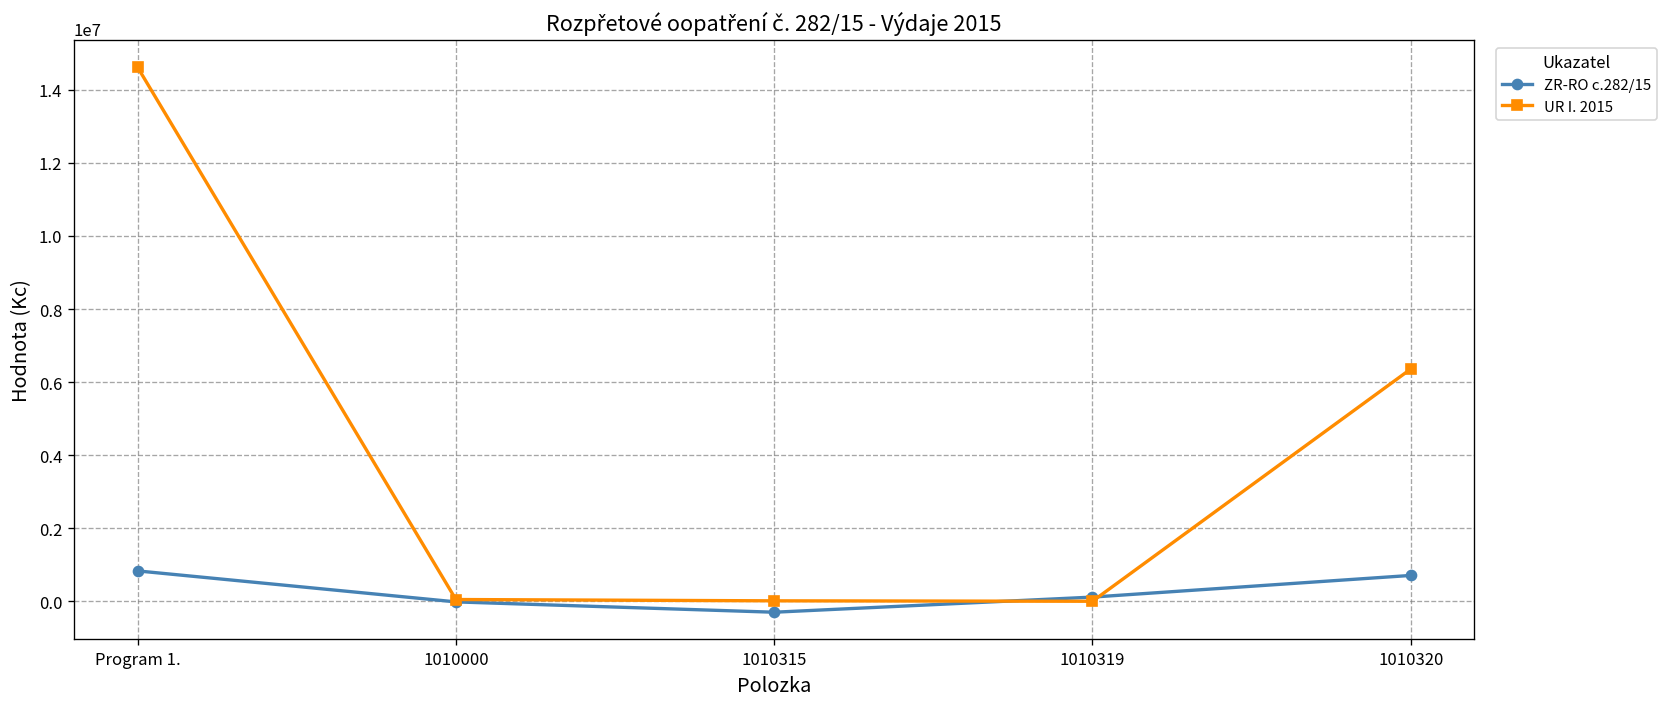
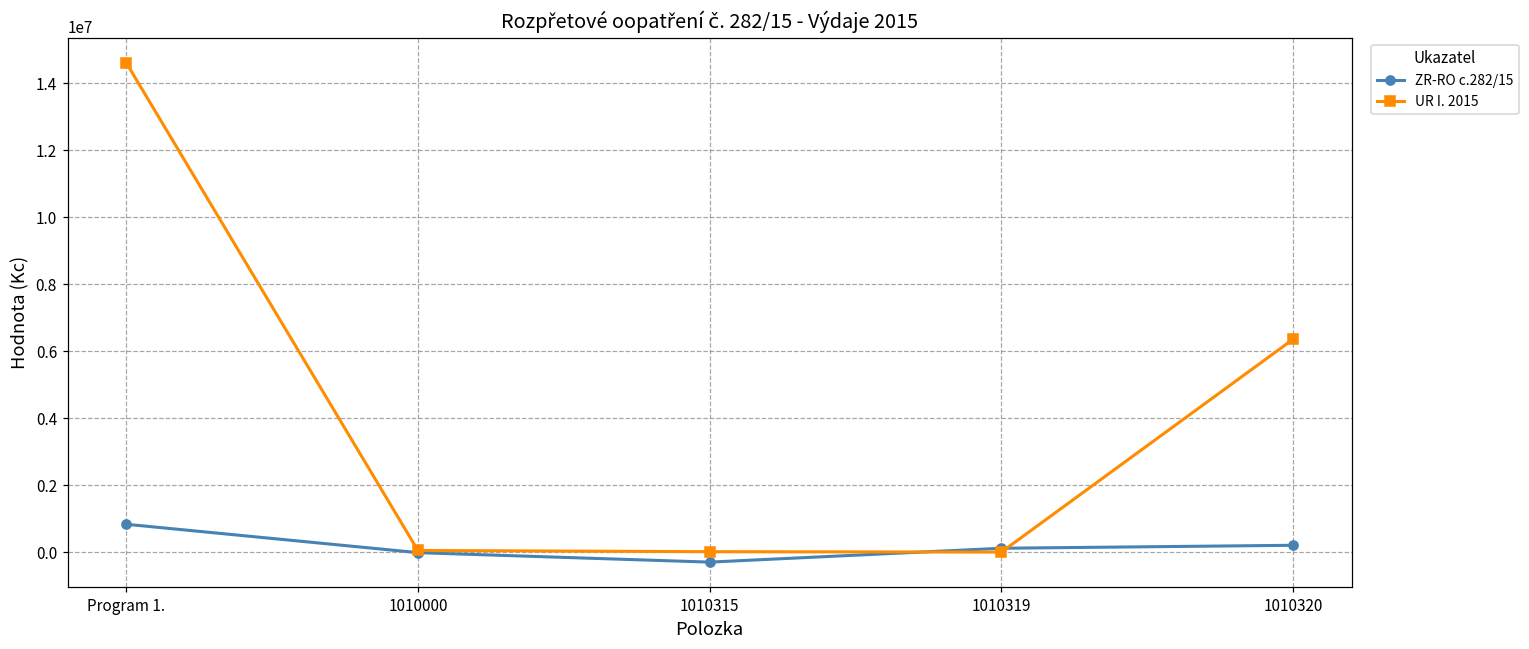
  {
    "ZR-RO c.282/15": {
      "Program 1.": 800000,
      "1010315": -300000,
      "1010319": 100000,
-     "1010320": 700000
+     "1010320": 200000
    },
    "UR I. 2015": {
      "Program 1.": 14600000,
      "1010315": 0,
      "1010319": 0,
      "1010320": 6400000
    }
  }
